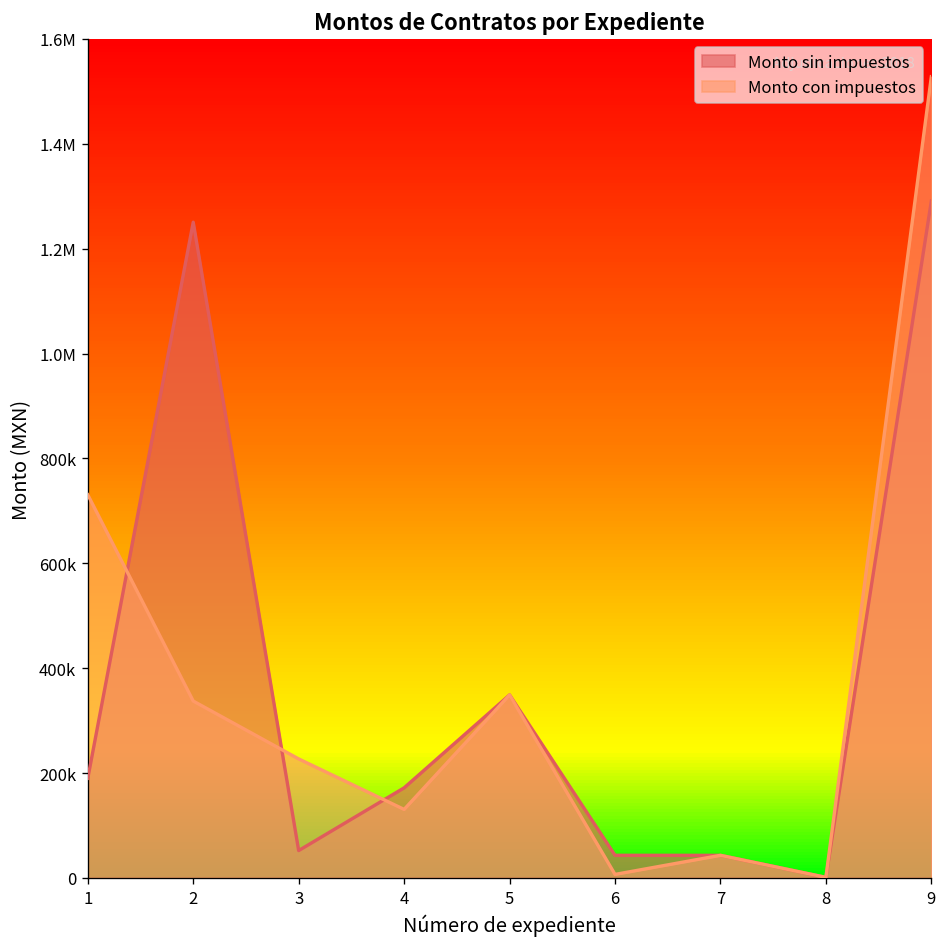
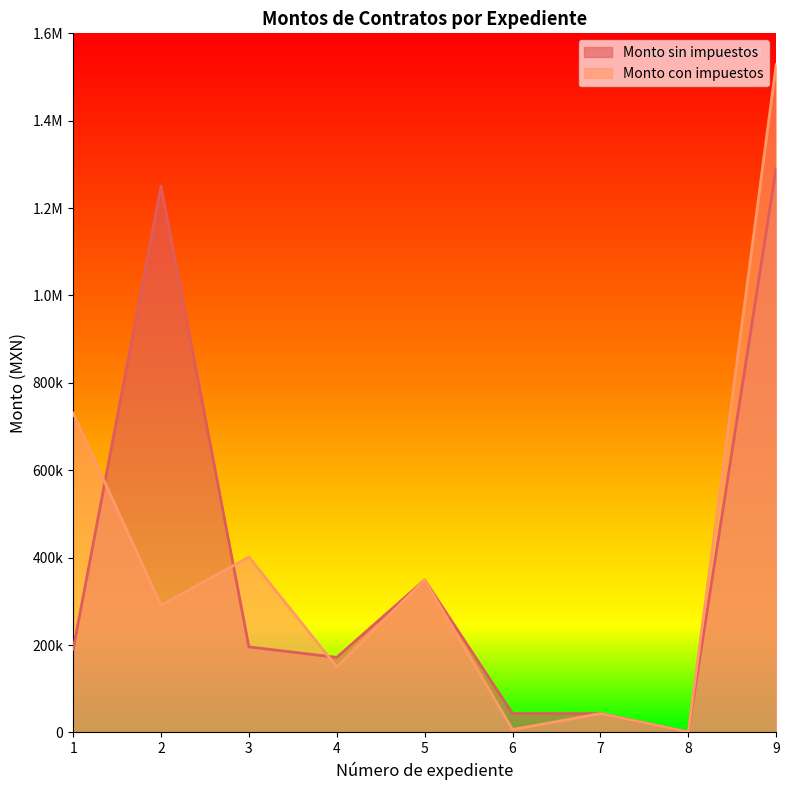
  {
    "Monto sin impuestos": {
      "1": 190000,
      "2": 1250000,
-     "3": 50000,
+     "3": 200000,
      "4": 170000,
      "6": 40000,
      "9": 1290000
    },
    "Monto con impuestos": {
      "1": 730000,
-     "2": 340000,
-     "3": 230000,
-     "4": 130000,
+     "2": 290000,
+     "3": 400000,
+     "4": 150000,
      "6": 10000
    }
  }
